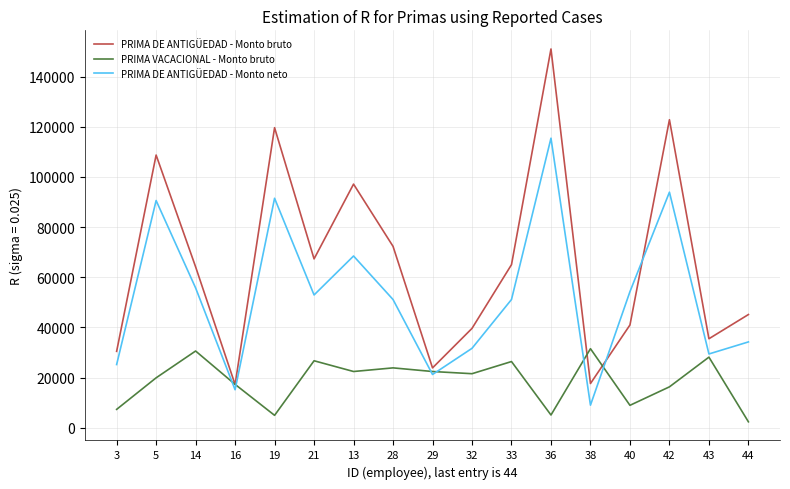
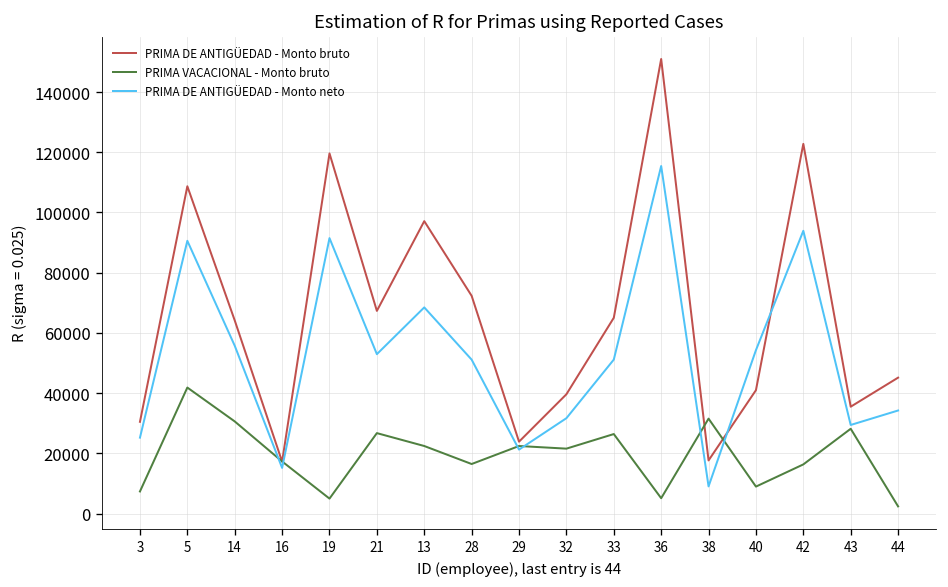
  {
    "PRIMA DE ANTIGÜEDAD - Monto bruto": {
      "3": 30000,
      "5": 109000,
      "14": 64000,
      "19": 120000,
      "21": 67000,
      "13": 97000,
      "28": 72000,
      "29": 24000,
      "32": 40000,
      "33": 65000,
      "36": 151000,
      "38": 18000,
      "40": 41000,
      "42": 123000,
      "43": 35000,
      "44": 45000
    },
    "PRIMA VACACIONAL - Monto bruto": {
      "3": 7000,
-     "5": 20000,
+     "5": 42000,
      "14": 31000,
      "19": 5000,
      "21": 27000,
      "13": 22000,
-     "28": 24000,
+     "28": 16000,
      "29": 22000,
      "32": 22000,
      "33": 26000,
      "36": 5000,
      "38": 32000,
      "40": 9000,
      "42": 16000,
      "43": 28000,
      "44": 2000
    },
    "PRIMA DE ANTIGÜEDAD - Monto neto": {
      "3": 25000,
      "5": 91000,
      "14": 56000,
      "16": 15000,
      "19": 91000,
      "21": 53000,
      "13": 68000,
      "28": 51000,
      "29": 21000,
      "32": 32000,
      "33": 51000,
      "36": 115000,
      "38": 9000,
      "40": 54000,
      "42": 94000,
      "43": 29000,
      "44": 34000
    }
  }
